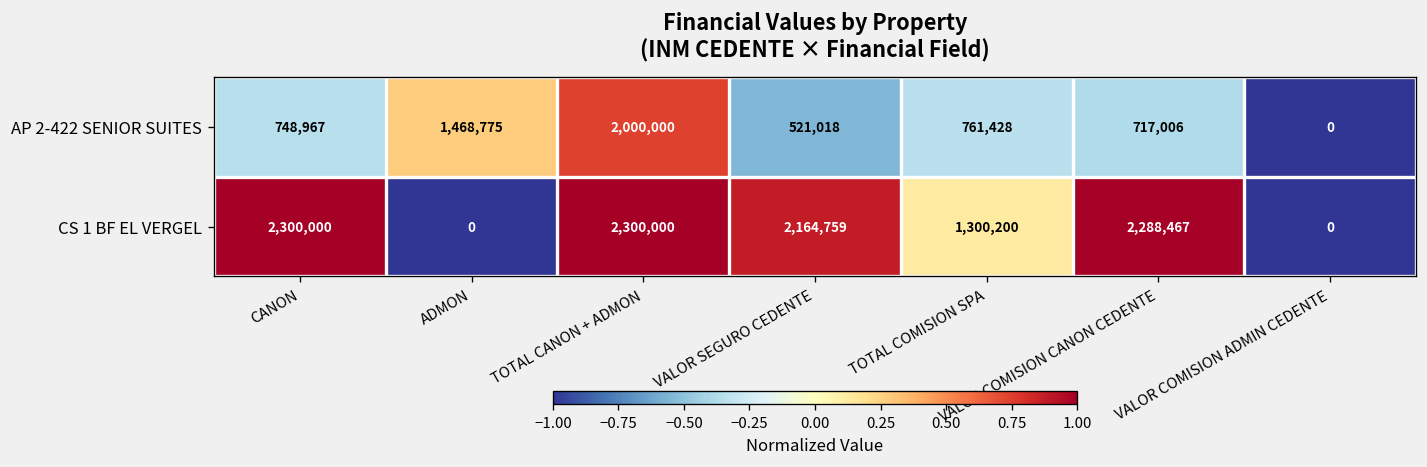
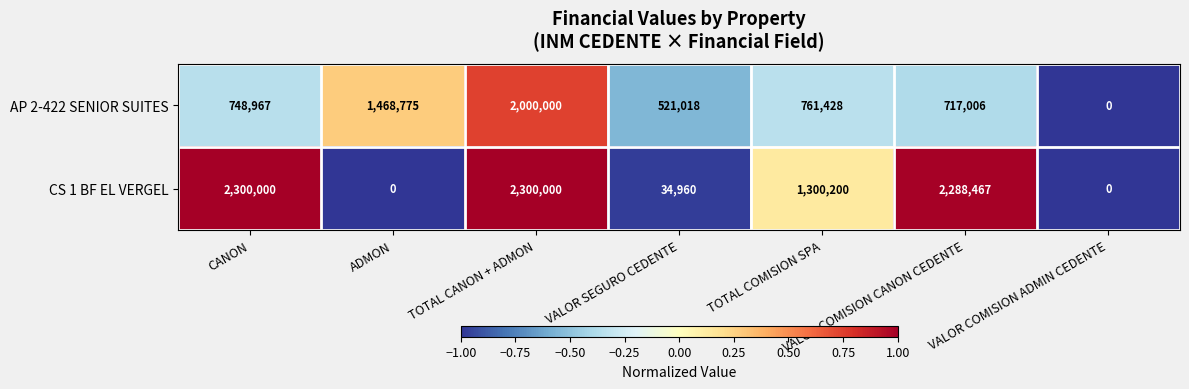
  {
    "AP 2-422 SENIOR SUITES": {
      "CANON": "748,967",
      "ADMON": "1,468,775",
      "TOTAL CANON + ADMON": "2,000,000",
      "VALOR SEGURO CEDENTE": "521,018",
      "TOTAL COMISION SPA": "761,428",
      "VALOR COMISION CANON CEDENTE": "717,006",
      "VALOR COMISION ADMIN CEDENTE": "0"
    },
    "CS 1 BF EL VERGEL": {
      "CANON": "2,300,000",
      "ADMON": "0",
      "TOTAL CANON + ADMON": "2,300,000",
-     "VALOR SEGURO CEDENTE": "2,164,759",
+     "VALOR SEGURO CEDENTE": "34,960",
      "TOTAL COMISION SPA": "1,300,200",
      "VALOR COMISION CANON CEDENTE": "2,288,467",
      "VALOR COMISION ADMIN CEDENTE": "0"
    }
  }
